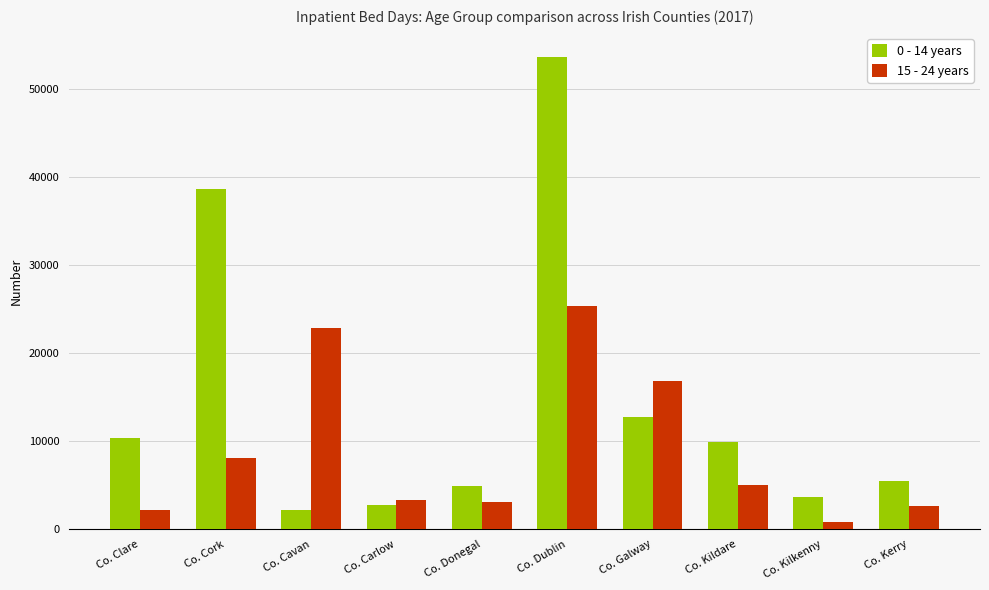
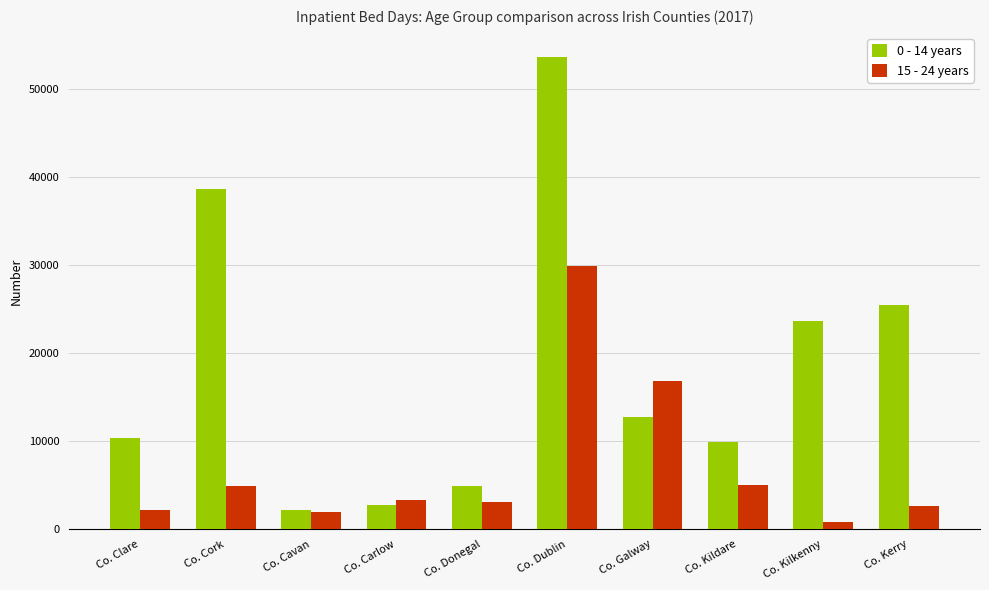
  {
    "0 - 14 years": {
      "Co. Clare": 10000,
      "Co. Cork": 39000,
      "Co. Cavan": 2000,
      "Co. Carlow": 3000,
      "Co. Donegal": 5000,
      "Co. Dublin": 54000,
      "Co. Galway": 13000,
      "Co. Kildare": 10000,
-     "Co. Kilkenny": 4000,
-     "Co. Kerry": 5000
+     "Co. Kilkenny": 24000,
+     "Co. Kerry": 25000
    },
    "15 - 24 years": {
      "Co. Clare": 2000,
-     "Co. Cork": 8000,
-     "Co. Cavan": 23000,
+     "Co. Cork": 5000,
+     "Co. Cavan": 2000,
      "Co. Carlow": 3000,
      "Co. Donegal": 3000,
-     "Co. Dublin": 25000,
+     "Co. Dublin": 30000,
      "Co. Galway": 17000,
      "Co. Kildare": 5000,
      "Co. Kilkenny": 1000,
      "Co. Kerry": 3000
    }
  }
